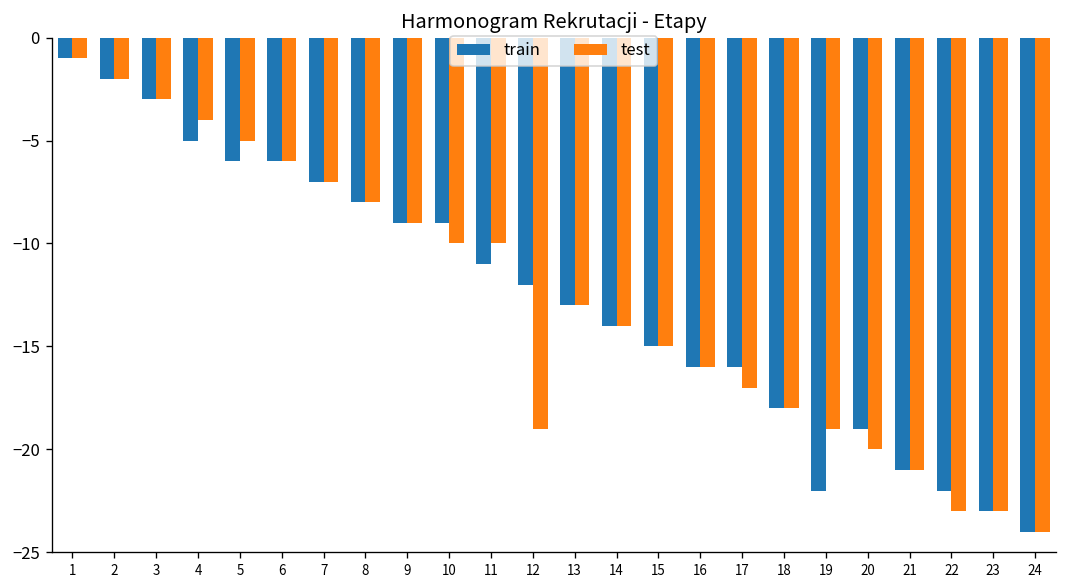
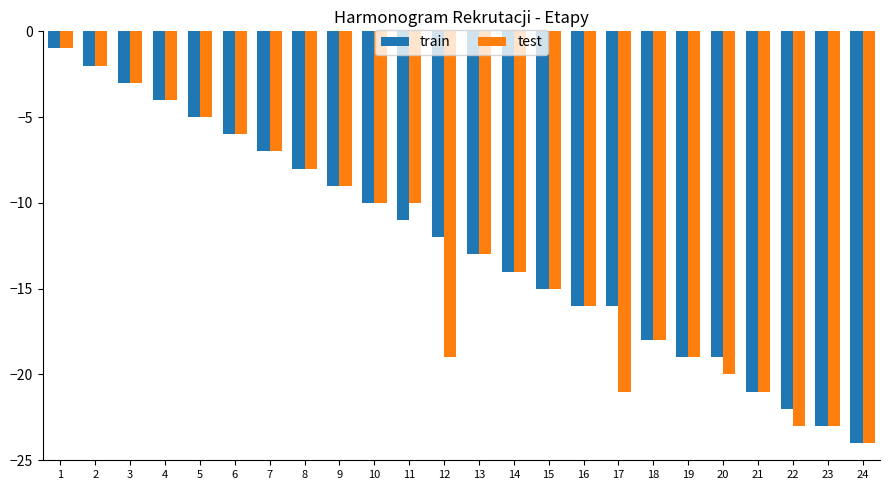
  {
    "train": {
      "1": -1.0,
      "2": -2.0,
      "3": -3.0,
-     "4": -5.0,
-     "5": -6.0,
+     "4": -4.0,
+     "5": -5.0,
      "6": -6.0,
      "7": -7.0,
      "8": -8.0,
      "9": -9.0,
-     "10": -9.0,
+     "10": -10.0,
      "11": -11.0,
      "12": -12.0,
      "13": -13.0,
      "14": -14.0,
      "15": -15.0,
      "16": -16.0,
      "17": -16.0,
      "18": -18.0,
-     "19": -22.0,
+     "19": -19.0,
      "20": -19.0,
      "21": -21.0,
      "22": -22.0,
      "23": -23.0,
      "24": -24.0
    },
    "test": {
      "1": -1.0,
      "2": -2.0,
      "3": -3.0,
      "4": -4.0,
      "5": -5.0,
      "6": -6.0,
      "7": -7.0,
      "8": -8.0,
      "9": -9.0,
      "10": -10.0,
      "11": -10.0,
      "12": -19.0,
      "13": -13.0,
      "14": -14.0,
      "15": -15.0,
      "16": -16.0,
-     "17": -17.0,
+     "17": -21.0,
      "18": -18.0,
      "19": -19.0,
      "20": -20.0,
      "21": -21.0,
      "22": -23.0,
      "23": -23.0,
      "24": -24.0
    }
  }
